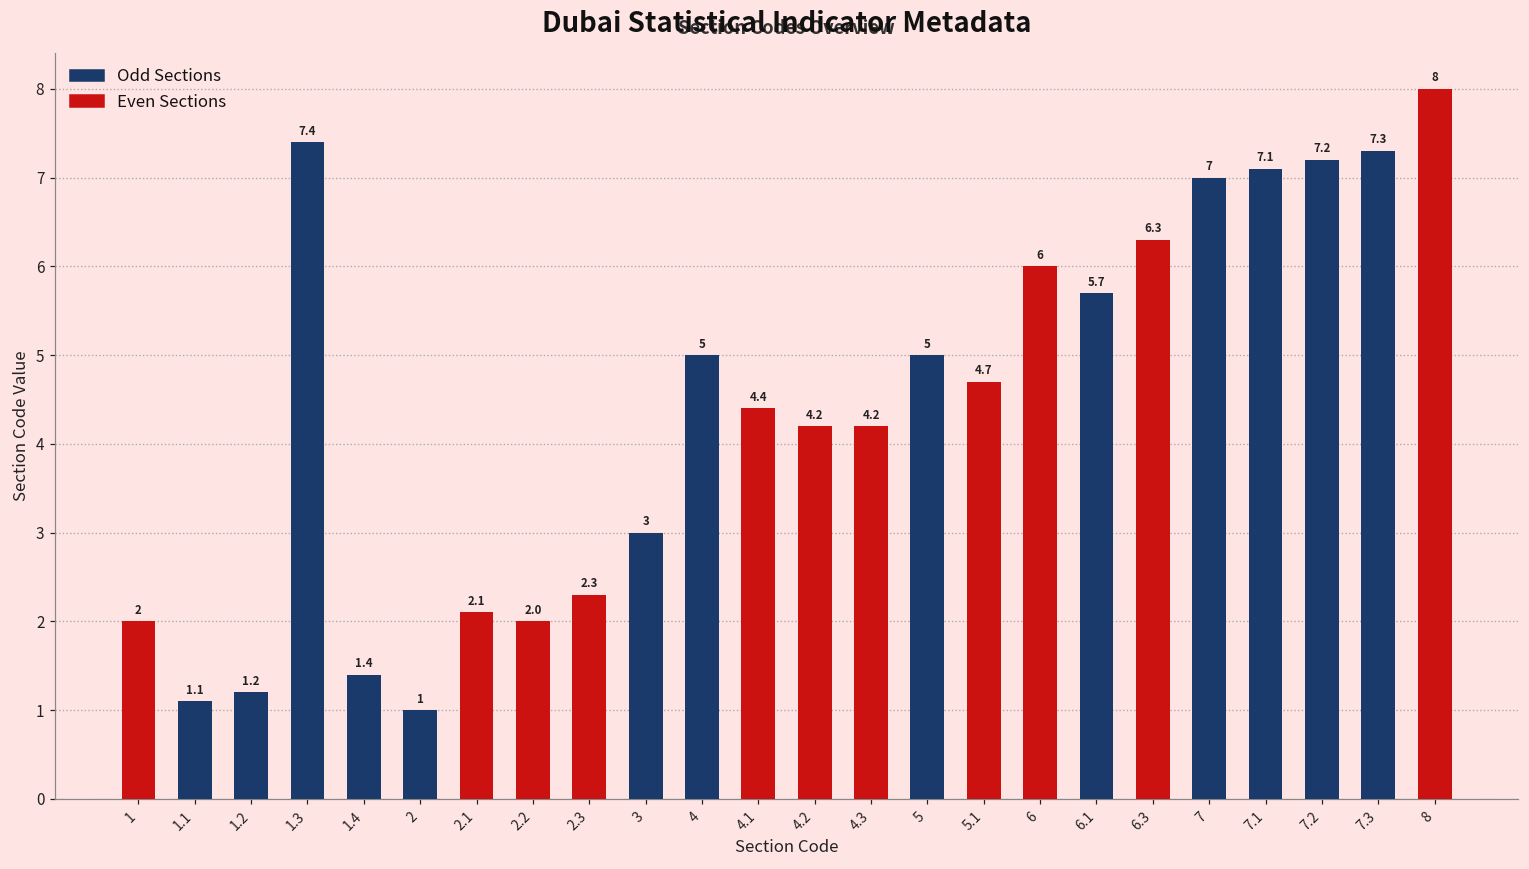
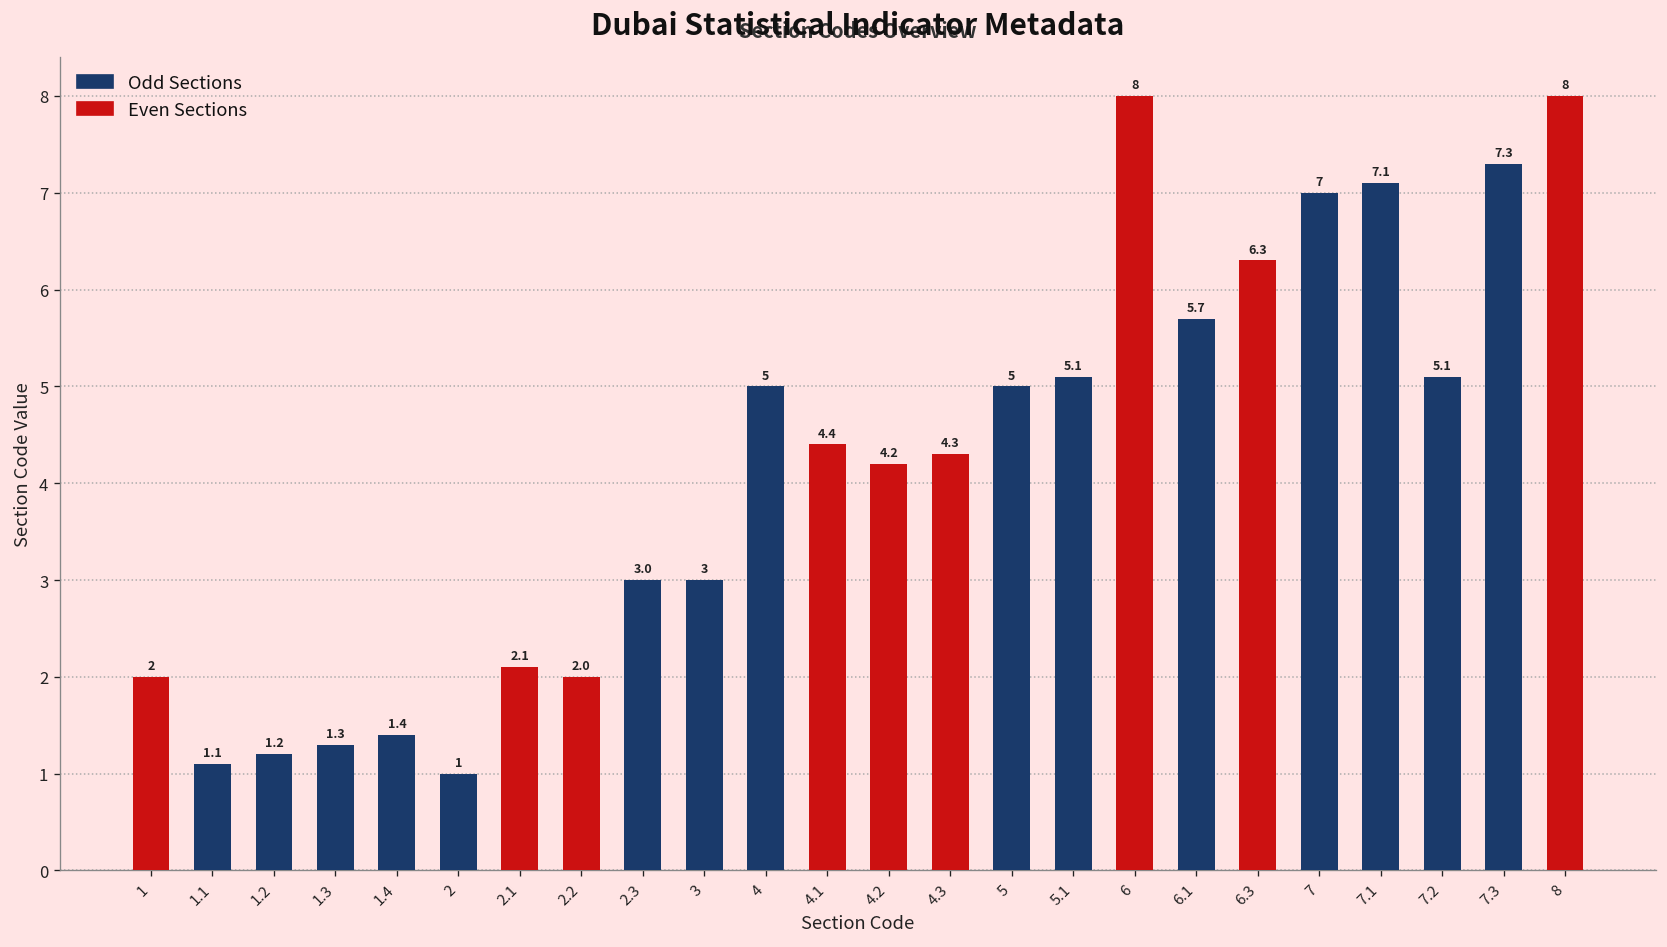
  {
    "1": 2,
    "1.1": 1.1,
    "1.2": 1.2,
-   "1.3": 7.4,
+   "1.3": 1.3,
    "1.4": 1.4,
    "2": 1,
    "2.1": 2.1,
    "2.2": 2.0,
-   "2.3": 2.3,
+   "2.3": 3.0,
    "3": 3,
    "4": 5,
    "4.1": 4.4,
    "4.2": 4.2,
-   "4.3": 4.2,
+   "4.3": 4.3,
    "5": 5,
-   "5.1": 4.7,
-   "6": 6,
+   "5.1": 5.1,
+   "6": 8,
    "6.1": 5.7,
    "6.3": 6.3,
    "7": 7,
    "7.1": 7.1,
-   "7.2": 7.2,
+   "7.2": 5.1,
    "7.3": 7.3,
    "8": 8
  }
